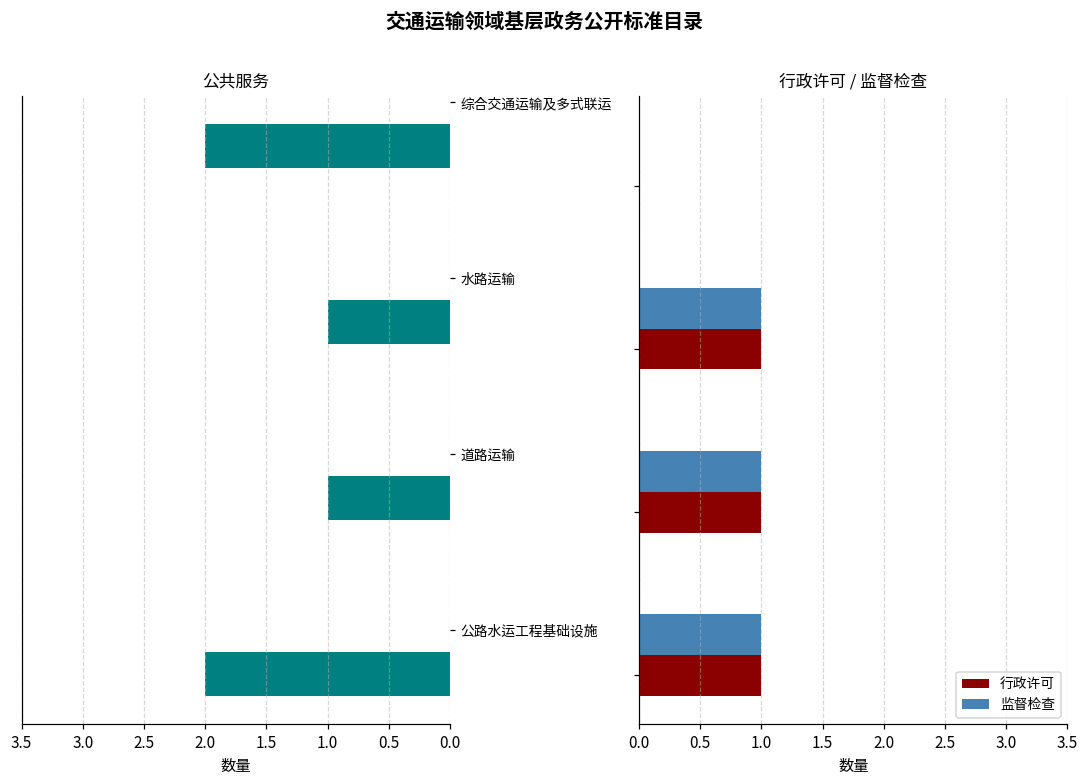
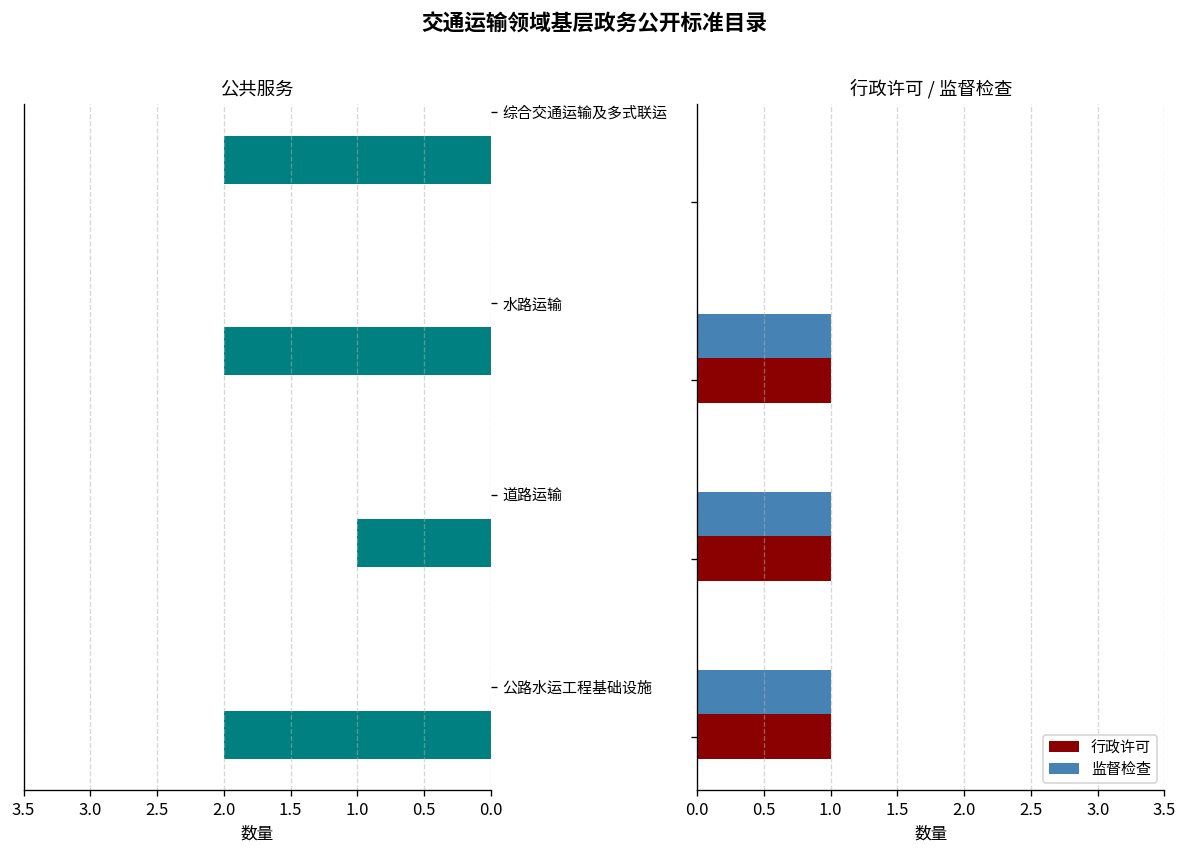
  {
    "公共服务": {
      "综合交通运输及多式联运": 2,
-     "水路运输": 1,
+     "水路运输": 2,
      "道路运输": 1,
      "公路水运工程基础设施": 2
    }
  }
